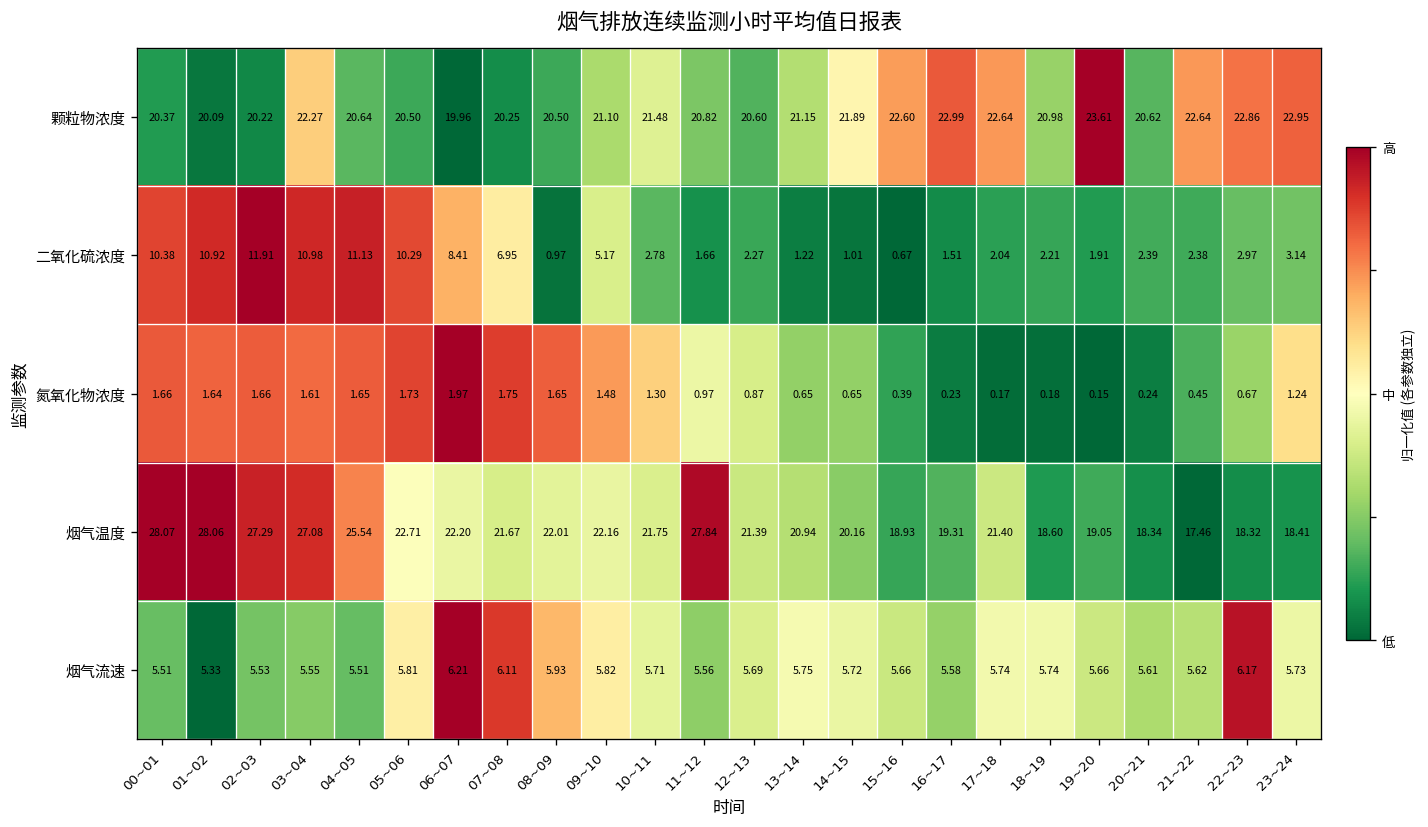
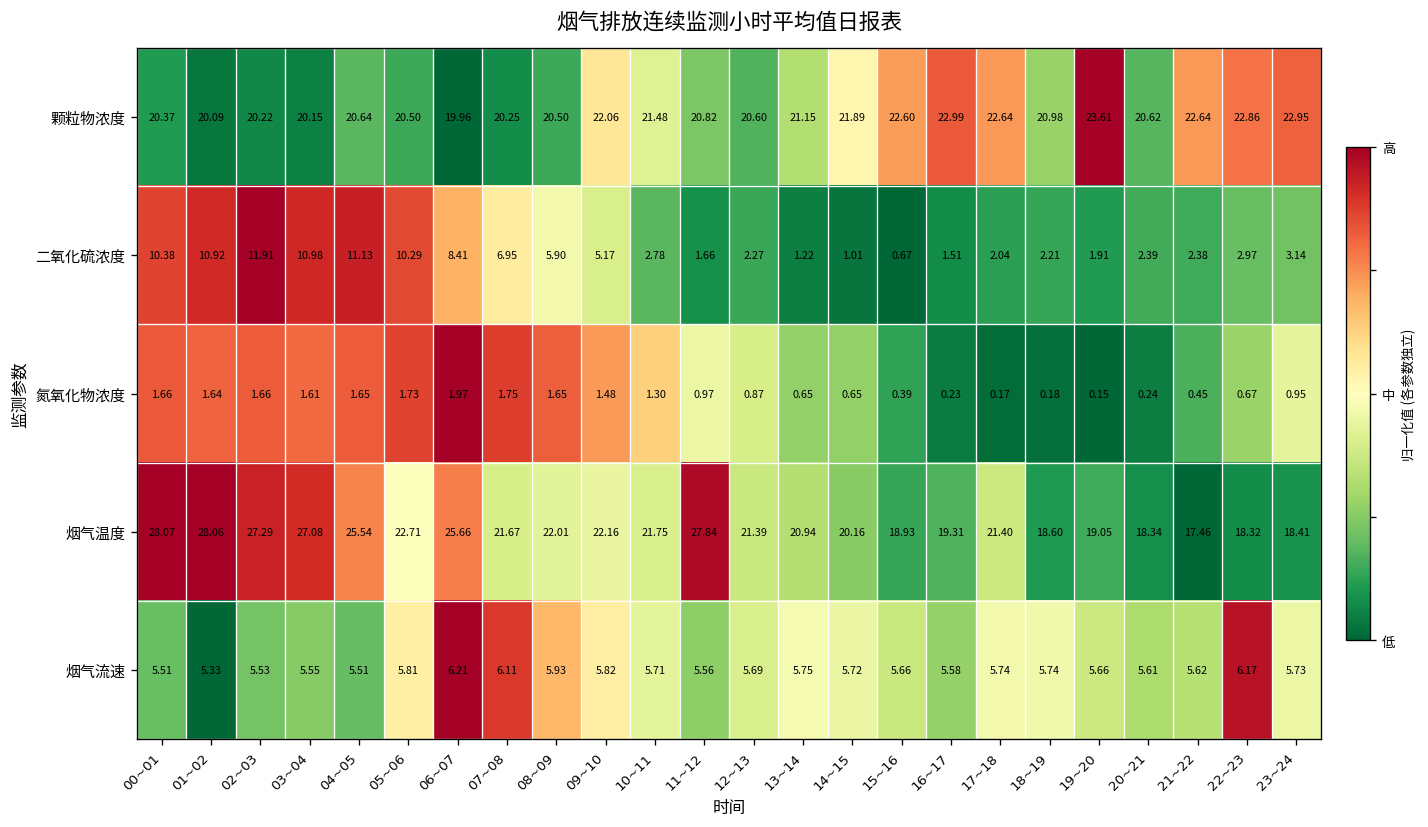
  {
    "颗粒物浓度": {
      "00~01": 20.37,
      "01~02": 20.09,
      "02~03": 20.22,
-     "03~04": 22.27,
+     "03~04": 20.15,
      "04~05": 20.64,
      "05~06": 20.50,
      "06~07": 19.96,
      "07~08": 20.25,
      "08~09": 20.50,
-     "09~10": 21.10,
+     "09~10": 22.06,
      "10~11": 21.48,
      "11~12": 20.82,
      "12~13": 20.60,
      "13~14": 21.15,
      "14~15": 21.89,
      "15~16": 22.60,
      "16~17": 22.99,
      "17~18": 22.64,
      "18~19": 20.98,
      "19~20": 23.61,
      "20~21": 20.62,
      "21~22": 22.64,
      "22~23": 22.86,
      "23~24": 22.95
    },
    "二氧化硫浓度": {
      "00~01": 10.38,
      "01~02": 10.92,
      "02~03": 11.91,
      "03~04": 10.98,
      "04~05": 11.13,
      "05~06": 10.29,
      "06~07": 8.41,
      "07~08": 6.95,
-     "08~09": 0.97,
+     "08~09": 5.90,
      "09~10": 5.17,
      "10~11": 2.78,
      "11~12": 1.66,
      "12~13": 2.27,
      "13~14": 1.22,
      "14~15": 1.01,
      "15~16": 0.67,
      "16~17": 1.51,
      "17~18": 2.04,
      "18~19": 2.21,
      "19~20": 1.91,
      "20~21": 2.39,
      "21~22": 2.38,
      "22~23": 2.97,
      "23~24": 3.14
    },
    "氮氧化物浓度": {
      "00~01": 1.66,
      "01~02": 1.64,
      "02~03": 1.66,
      "03~04": 1.61,
      "04~05": 1.65,
      "05~06": 1.73,
      "06~07": 1.97,
      "07~08": 1.75,
      "08~09": 1.65,
      "09~10": 1.48,
      "10~11": 1.30,
      "11~12": 0.97,
      "12~13": 0.87,
      "13~14": 0.65,
      "14~15": 0.65,
      "15~16": 0.39,
      "16~17": 0.23,
      "17~18": 0.17,
      "18~19": 0.18,
      "19~20": 0.15,
      "20~21": 0.24,
      "21~22": 0.45,
      "22~23": 0.67,
-     "23~24": 1.24
+     "23~24": 0.95
    },
    "烟气温度": {
      "00~01": 28.07,
      "01~02": 28.06,
      "02~03": 27.29,
      "03~04": 27.08,
      "04~05": 25.54,
      "05~06": 22.71,
-     "06~07": 22.20,
+     "06~07": 25.66,
      "07~08": 21.67,
      "08~09": 22.01,
      "09~10": 22.16,
      "10~11": 21.75,
      "11~12": 27.84,
      "12~13": 21.39,
      "13~14": 20.94,
      "14~15": 20.16,
      "15~16": 18.93,
      "16~17": 19.31,
      "17~18": 21.40,
      "18~19": 18.60,
      "19~20": 19.05,
      "20~21": 18.34,
      "21~22": 17.46,
      "22~23": 18.32,
      "23~24": 18.41
    },
    "烟气流速": {
      "00~01": 5.51,
      "01~02": 5.33,
      "02~03": 5.53,
      "03~04": 5.55,
      "04~05": 5.51,
      "05~06": 5.81,
      "06~07": 6.21,
      "07~08": 6.11,
      "08~09": 5.93,
      "09~10": 5.82,
      "10~11": 5.71,
      "11~12": 5.56,
      "12~13": 5.69,
      "13~14": 5.75,
      "14~15": 5.72,
      "15~16": 5.66,
      "16~17": 5.58,
      "17~18": 5.74,
      "18~19": 5.74,
      "19~20": 5.66,
      "20~21": 5.61,
      "21~22": 5.62,
      "22~23": 6.17,
      "23~24": 5.73
    }
  }
